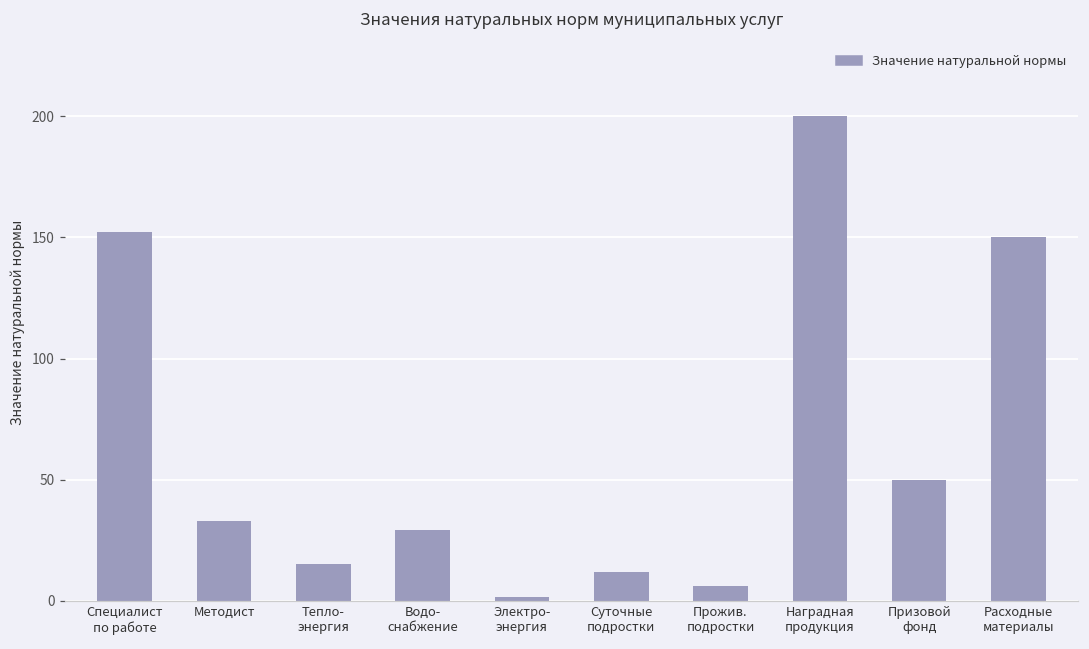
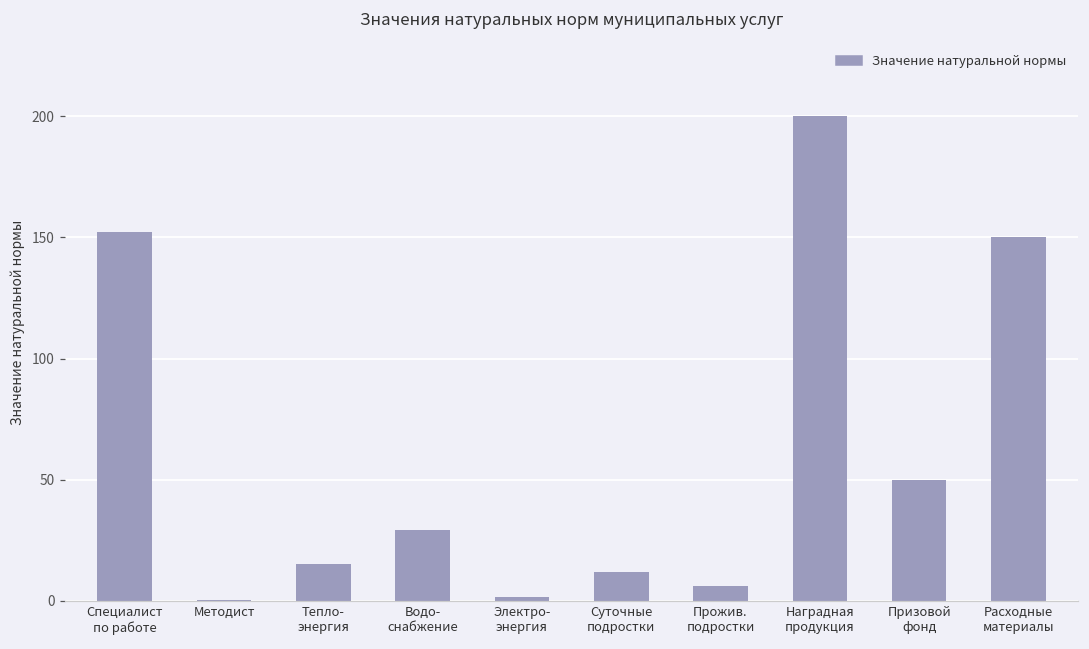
  {
    "Специалист по работе": 152,
-   "Методист": 33,
+   "Методист": 0,
    "Тепло- энергия": 15,
    "Водо- снабжение": 29,
    "Электро- энергия": 2,
    "Суточные подростки": 12,
    "Прожив. подростки": 6,
    "Наградная продукция": 200,
    "Призовой фонд": 50,
    "Расходные материалы": 150
  }
